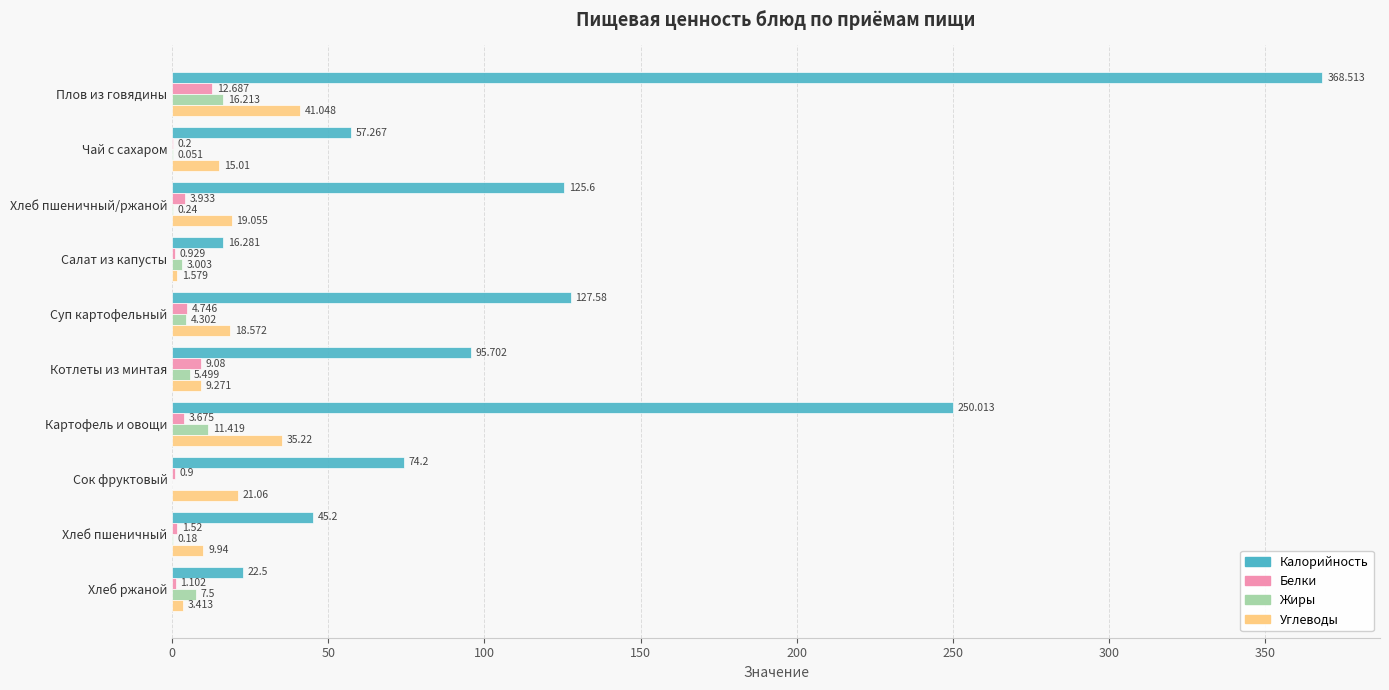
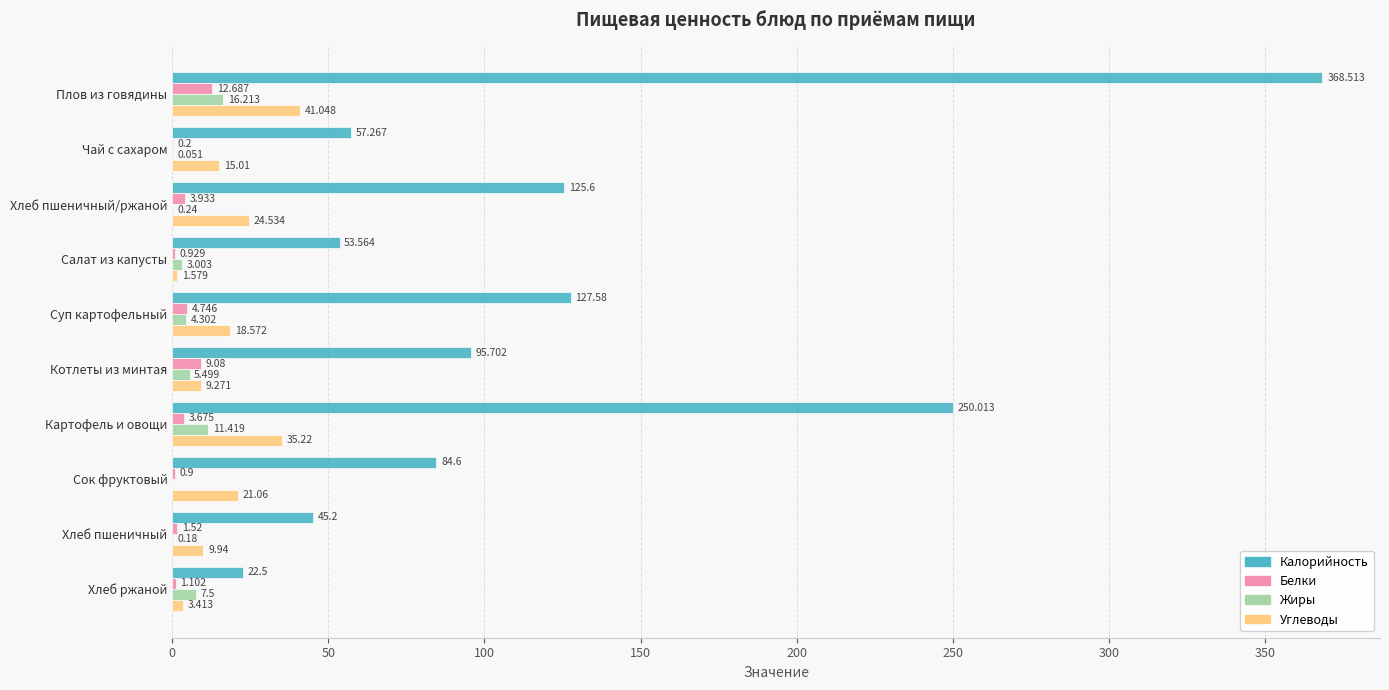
  {
    "Калорийность": {
      "Плов из говядины": 368.513,
      "Чай с сахаром": 57.267,
      "Хлеб пшеничный/ржаной": 125.6,
-     "Салат из капусты": 16.281,
+     "Салат из капусты": 53.564,
      "Суп картофельный": 127.58,
      "Котлеты из минтая": 95.702,
      "Картофель и овощи": 250.013,
-     "Сок фруктовый": 74.2,
+     "Сок фруктовый": 84.6,
      "Хлеб пшеничный": 45.2,
      "Хлеб ржаной": 22.5
    },
    "Белки": {
      "Плов из говядины": 12.687,
      "Чай с сахаром": 0.2,
      "Хлеб пшеничный/ржаной": 3.933,
      "Салат из капусты": 0.929,
      "Суп картофельный": 4.746,
      "Котлеты из минтая": 9.08,
      "Картофель и овощи": 3.675,
      "Сок фруктовый": 0.9,
      "Хлеб пшеничный": 1.52,
      "Хлеб ржаной": 1.102
    },
    "Жиры": {
      "Плов из говядины": 16.213,
      "Чай с сахаром": 0.051,
      "Хлеб пшеничный/ржаной": 0.24,
      "Салат из капусты": 3.003,
      "Суп картофельный": 4.302,
      "Котлеты из минтая": 5.499,
      "Картофель и овощи": 11.419,
      "Хлеб пшеничный": 0.18,
      "Хлеб ржаной": 7.5
    },
    "Углеводы": {
      "Плов из говядины": 41.048,
      "Чай с сахаром": 15.01,
-     "Хлеб пшеничный/ржаной": 19.055,
+     "Хлеб пшеничный/ржаной": 24.534,
      "Салат из капусты": 1.579,
      "Суп картофельный": 18.572,
      "Котлеты из минтая": 9.271,
      "Картофель и овощи": 35.22,
      "Сок фруктовый": 21.06,
      "Хлеб пшеничный": 9.94,
      "Хлеб ржаной": 3.413
    }
  }
